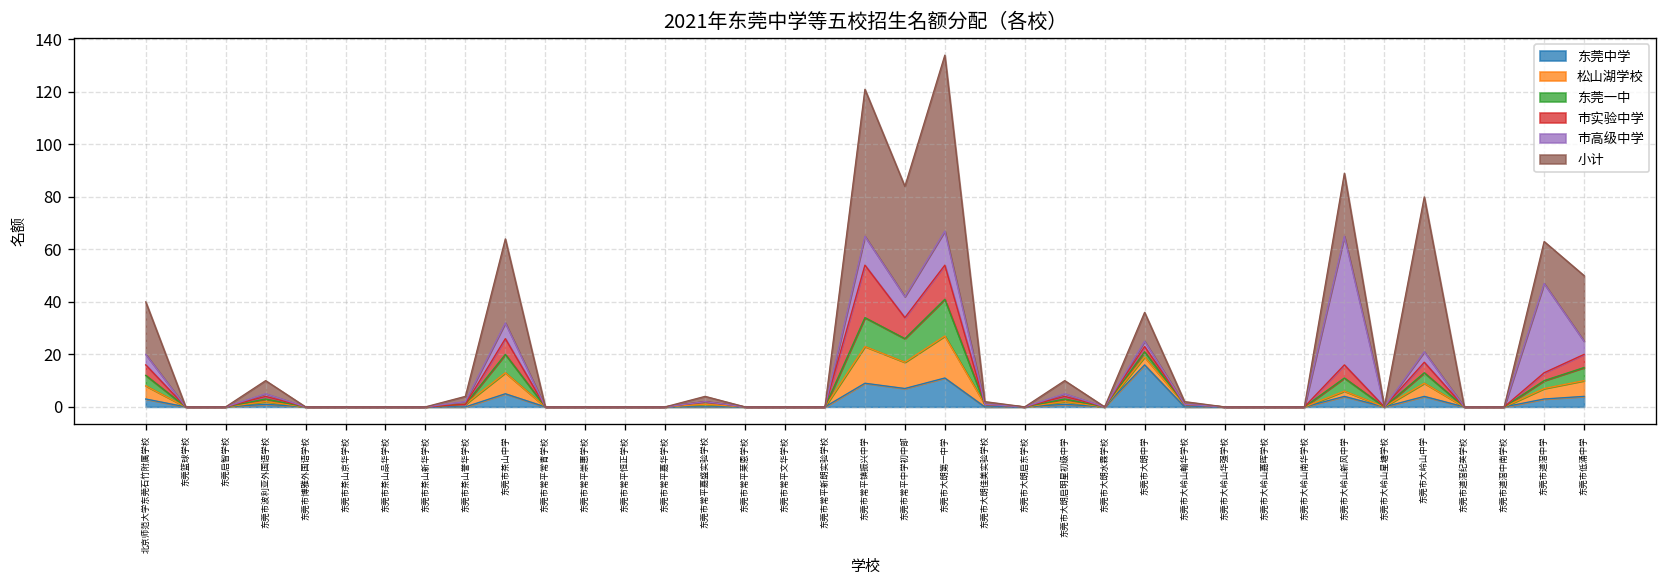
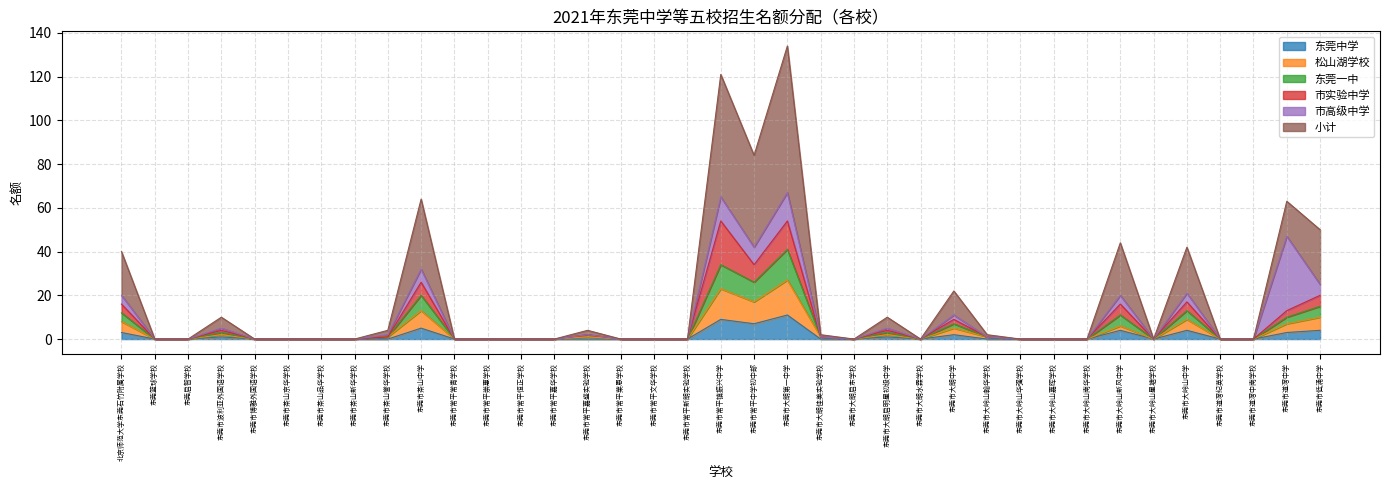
  {
    "东莞中学": {
      "北京师范大学东莞石竹附属学校": 3,
      "东莞市茶山中学": 5,
      "东莞市常平镇振兴中学": 9,
      "东莞市常平中学初中部": 7,
      "东莞市大朗第一中学": 11,
-     "东莞市大朗中学": 16,
+     "东莞市大朗中学": 2,
      "东莞市大岭山新风中学": 4,
      "东莞市大岭山中学": 4,
      "东莞市道滘中学": 3,
      "东莞市低涌中学": 4
    },
    "松山湖学校": {
      "北京师范大学东莞石竹附属学校": 5,
      "东莞市茶山中学": 8,
      "东莞市常平镇振兴中学": 14,
      "东莞市常平中学初中部": 10,
      "东莞市大朗第一中学": 16,
      "东莞市大朗中学": 3,
      "东莞市大岭山新风中学": 2,
      "东莞市大岭山中学": 5,
      "东莞市道滘中学": 4,
      "东莞市低涌中学": 6
    },
    "东莞一中": {
      "北京师范大学东莞石竹附属学校": 4,
      "东莞市茶山中学": 7,
      "东莞市常平镇振兴中学": 11,
      "东莞市常平中学初中部": 9,
      "东莞市大朗第一中学": 14,
      "东莞市大朗中学": 2,
      "东莞市大岭山新风中学": 5,
      "东莞市大岭山中学": 4,
      "东莞市道滘中学": 3,
      "东莞市低涌中学": 5
    },
    "市实验中学": {
      "北京师范大学东莞石竹附属学校": 4,
      "东莞市茶山中学": 6,
      "东莞市常平镇振兴中学": 20,
      "东莞市常平中学初中部": 8,
      "东莞市大朗第一中学": 13,
      "东莞市大朗中学": 2,
      "东莞市大岭山新风中学": 5,
      "东莞市大岭山中学": 4,
      "东莞市道滘中学": 3,
      "东莞市低涌中学": 5
    },
    "市高级中学": {
      "北京师范大学东莞石竹附属学校": 4,
      "东莞市茶山中学": 6,
      "东莞市常平镇振兴中学": 11,
      "东莞市常平中学初中部": 8,
      "东莞市大朗第一中学": 13,
      "东莞市大朗中学": 2,
-     "东莞市大岭山新风中学": 49,
+     "东莞市大岭山新风中学": 4,
      "东莞市大岭山中学": 4,
      "东莞市道滘中学": 34,
      "东莞市低涌中学": 5
    },
    "小计": {
      "北京师范大学东莞石竹附属学校": 20,
      "东莞市波利亚外国语学校": 5,
      "东莞市茶山誉华学校": 2,
      "东莞市茶山中学": 32,
      "东莞市常平嘉盛实验学校": 2,
      "东莞市常平镇振兴中学": 56,
      "东莞市常平中学初中部": 42,
      "东莞市大朗第一中学": 67,
      "东莞市大朗启明星初级中学": 5,
      "东莞市大朗中学": 11,
      "东莞市大岭山新风中学": 24,
-     "东莞市大岭山中学": 59,
+     "东莞市大岭山中学": 21,
      "东莞市道滘中学": 16,
      "东莞市低涌中学": 25
    }
  }
